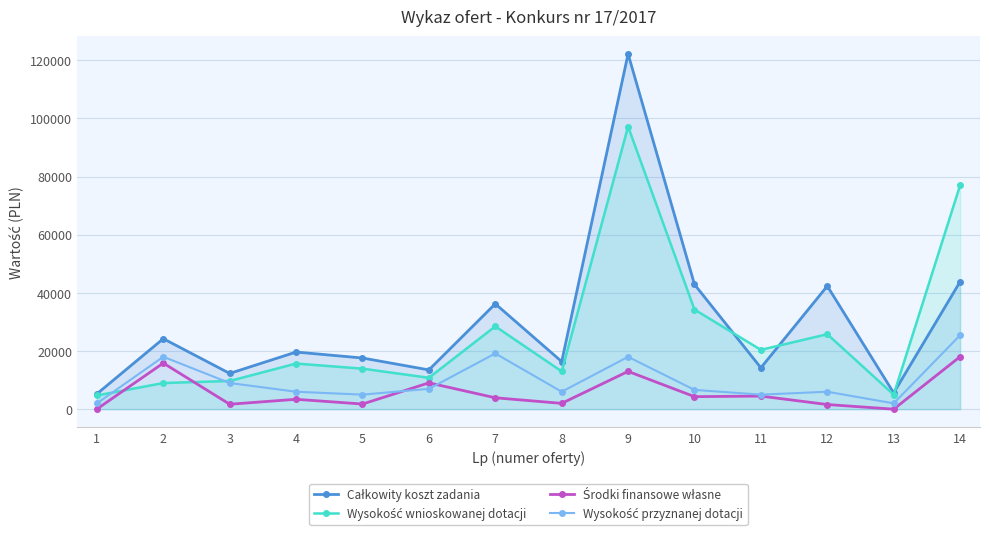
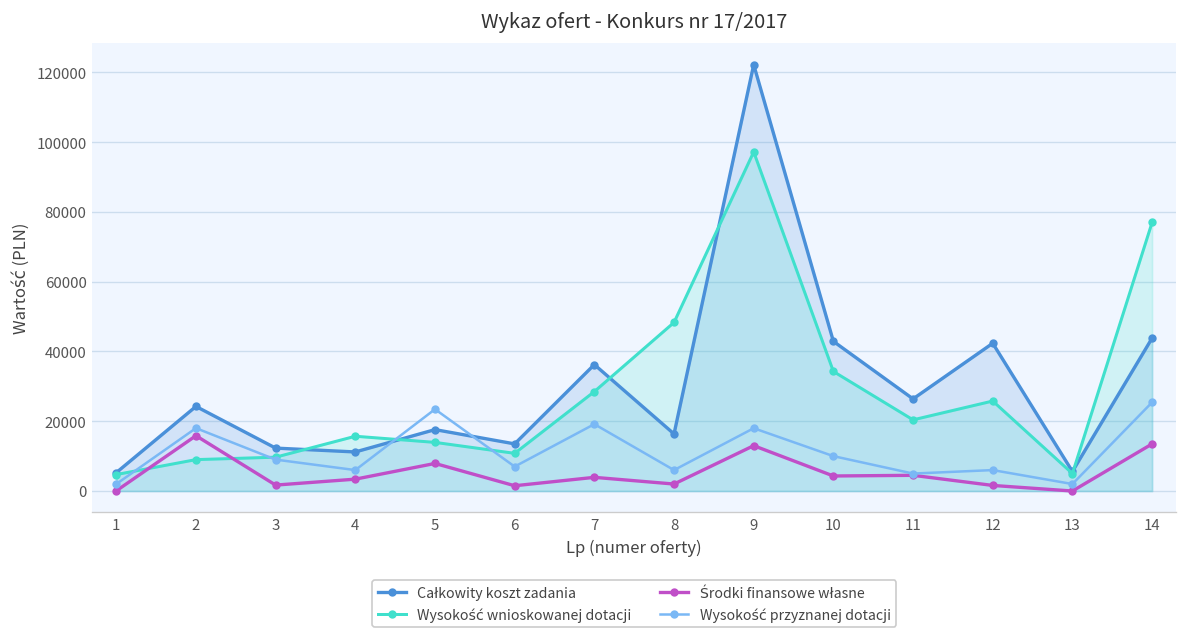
  {
    "Całkowity koszt zadania": {
      "2": 24000,
      "3": 12000,
-     "4": 20000,
+     "4": 11000,
      "5": 18000,
      "6": 14000,
      "7": 36000,
      "8": 16000,
      "9": 122000,
      "10": 43000,
-     "11": 14000,
+     "11": 26000,
      "12": 42000,
      "14": 44000
    },
    "Wysokość wnioskowanej dotacji": {
      "2": 9000,
      "4": 16000,
      "5": 14000,
      "6": 11000,
      "7": 29000,
-     "8": 13000,
+     "8": 48000,
      "9": 97000,
      "10": 34000,
      "11": 20000,
      "12": 26000,
      "14": 77000
    },
    "Środki finansowe własne": {
      "1": 0,
      "2": 16000,
      "3": 2000,
      "4": 3000,
-     "5": 2000,
-     "6": 9000,
+     "5": 8000,
+     "6": 2000,
      "7": 4000,
      "8": 2000,
      "9": 13000,
      "10": 4000,
      "12": 2000,
      "13": 0,
-     "14": 18000
+     "14": 13000
    },
    "Wysokość przyznanej dotacji": {
      "1": 2000,
      "2": 18000,
      "4": 6000,
-     "5": 5000,
+     "5": 23000,
      "6": 7000,
      "7": 19000,
      "8": 6000,
      "9": 18000,
-     "10": 7000,
+     "10": 10000,
      "12": 6000,
      "13": 2000,
      "14": 25000
    }
  }
